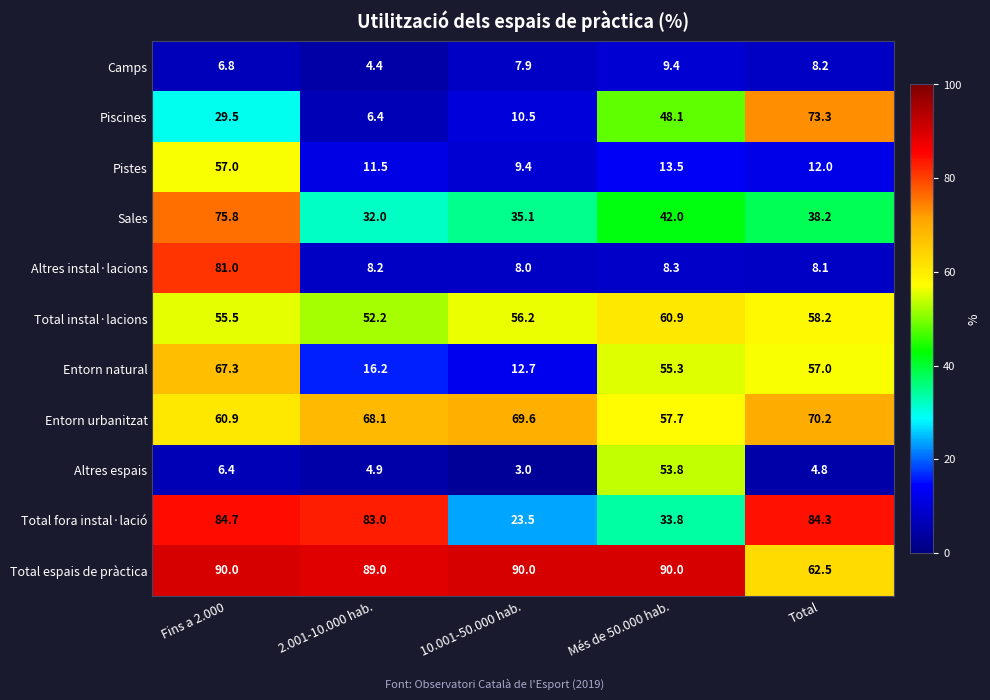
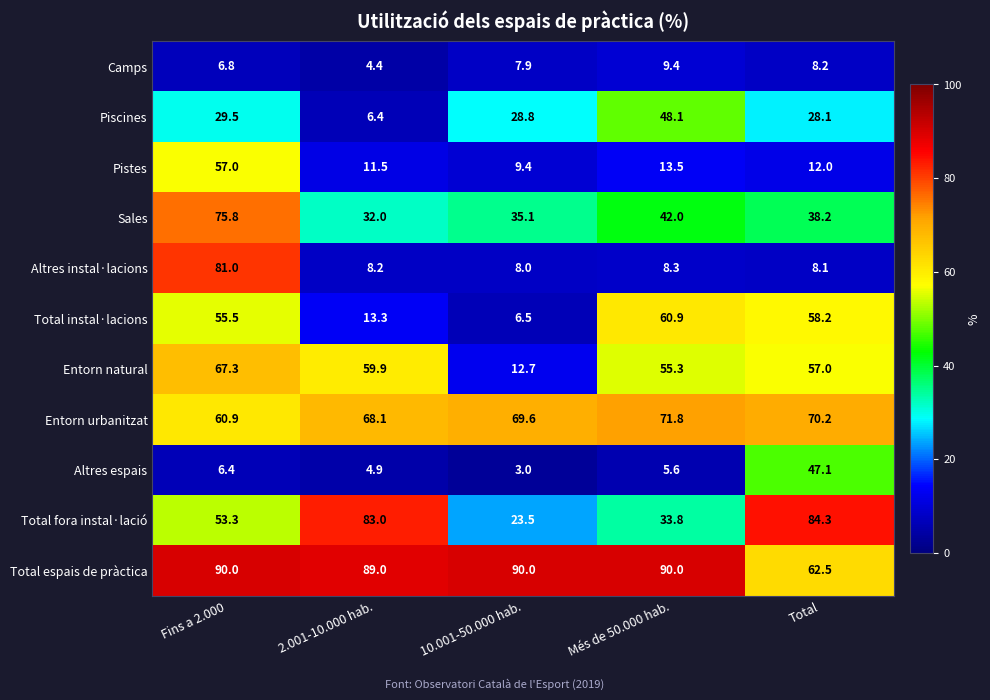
  {
    "Camps": {
      "Fins a 2.000": 6.8,
      "2.001-10.000 hab.": 4.4,
      "10.001-50.000 hab.": 7.9,
      "Més de 50.000 hab.": 9.4,
      "Total": 8.2
    },
    "Piscines": {
      "Fins a 2.000": 29.5,
      "2.001-10.000 hab.": 6.4,
-     "10.001-50.000 hab.": 10.5,
+     "10.001-50.000 hab.": 28.8,
      "Més de 50.000 hab.": 48.1,
-     "Total": 73.3
+     "Total": 28.1
    },
    "Pistes": {
      "Fins a 2.000": 57.0,
      "2.001-10.000 hab.": 11.5,
      "10.001-50.000 hab.": 9.4,
      "Més de 50.000 hab.": 13.5,
      "Total": 12.0
    },
    "Sales": {
      "Fins a 2.000": 75.8,
      "2.001-10.000 hab.": 32.0,
      "10.001-50.000 hab.": 35.1,
      "Més de 50.000 hab.": 42.0,
      "Total": 38.2
    },
    "Altres instal·lacions": {
      "Fins a 2.000": 81.0,
      "2.001-10.000 hab.": 8.2,
      "10.001-50.000 hab.": 8.0,
      "Més de 50.000 hab.": 8.3,
      "Total": 8.1
    },
    "Total instal·lacions": {
      "Fins a 2.000": 55.5,
-     "2.001-10.000 hab.": 52.2,
-     "10.001-50.000 hab.": 56.2,
+     "2.001-10.000 hab.": 13.3,
+     "10.001-50.000 hab.": 6.5,
      "Més de 50.000 hab.": 60.9,
      "Total": 58.2
    },
    "Entorn natural": {
      "Fins a 2.000": 67.3,
-     "2.001-10.000 hab.": 16.2,
+     "2.001-10.000 hab.": 59.9,
      "10.001-50.000 hab.": 12.7,
      "Més de 50.000 hab.": 55.3,
      "Total": 57.0
    },
    "Entorn urbanitzat": {
      "Fins a 2.000": 60.9,
      "2.001-10.000 hab.": 68.1,
      "10.001-50.000 hab.": 69.6,
-     "Més de 50.000 hab.": 57.7,
+     "Més de 50.000 hab.": 71.8,
      "Total": 70.2
    },
    "Altres espais": {
      "Fins a 2.000": 6.4,
      "2.001-10.000 hab.": 4.9,
      "10.001-50.000 hab.": 3.0,
-     "Més de 50.000 hab.": 53.8,
-     "Total": 4.8
+     "Més de 50.000 hab.": 5.6,
+     "Total": 47.1
    },
    "Total fora instal·lació": {
-     "Fins a 2.000": 84.7,
+     "Fins a 2.000": 53.3,
      "2.001-10.000 hab.": 83.0,
      "10.001-50.000 hab.": 23.5,
      "Més de 50.000 hab.": 33.8,
      "Total": 84.3
    },
    "Total espais de pràctica": {
      "Fins a 2.000": 90.0,
      "2.001-10.000 hab.": 89.0,
      "10.001-50.000 hab.": 90.0,
      "Més de 50.000 hab.": 90.0,
      "Total": 62.5
    }
  }
